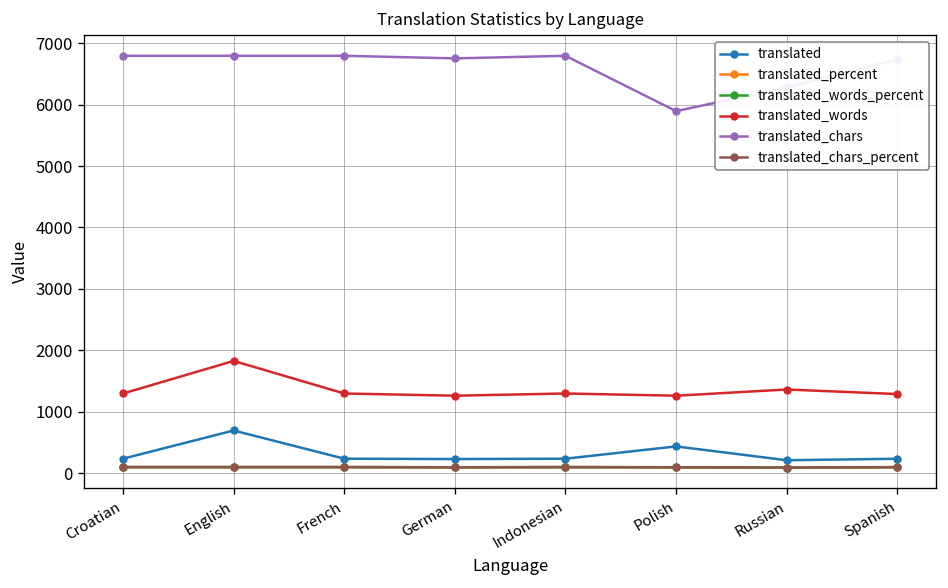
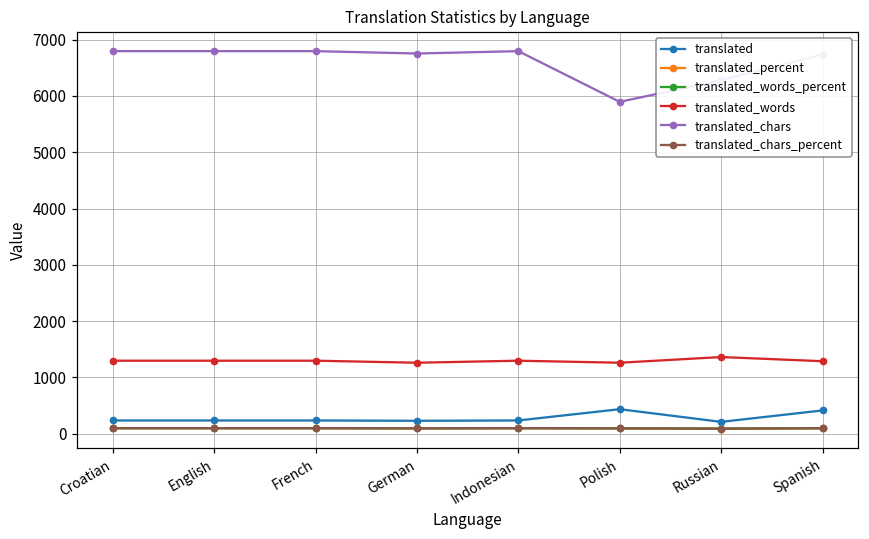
  {
    "translated": {
      "Croatian": 200,
-     "English": 700,
+     "English": 200,
      "French": 200,
      "German": 200,
      "Indonesian": 200,
      "Polish": 400,
      "Russian": 200,
-     "Spanish": 200
+     "Spanish": 400
    },
    "translated_chars_percent": {
      "Croatian": 100,
      "English": 100,
      "French": 100,
      "German": 100,
      "Indonesian": 100,
      "Polish": 100,
      "Russian": 100,
      "Spanish": 100
    },
    "translated_words": {
      "Croatian": 1300,
-     "English": 1800,
+     "English": 1300,
      "French": 1300,
      "German": 1300,
      "Indonesian": 1300,
      "Polish": 1300,
      "Russian": 1400,
      "Spanish": 1300
    },
    "translated_chars": {
      "Croatian": 6800,
      "English": 6800,
      "French": 6800,
      "German": 6800,
      "Indonesian": 6800,
      "Polish": 5900
    }
  }
